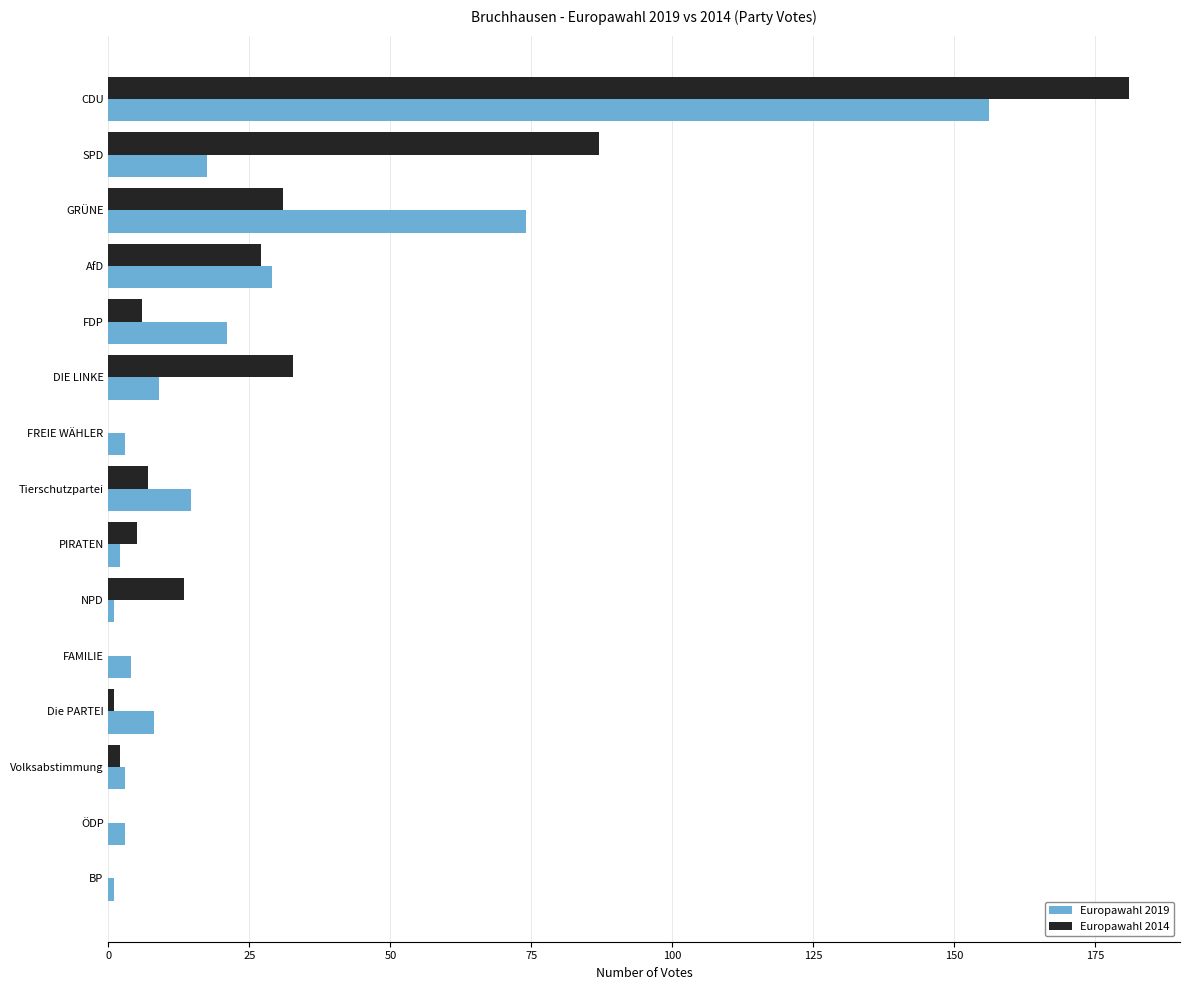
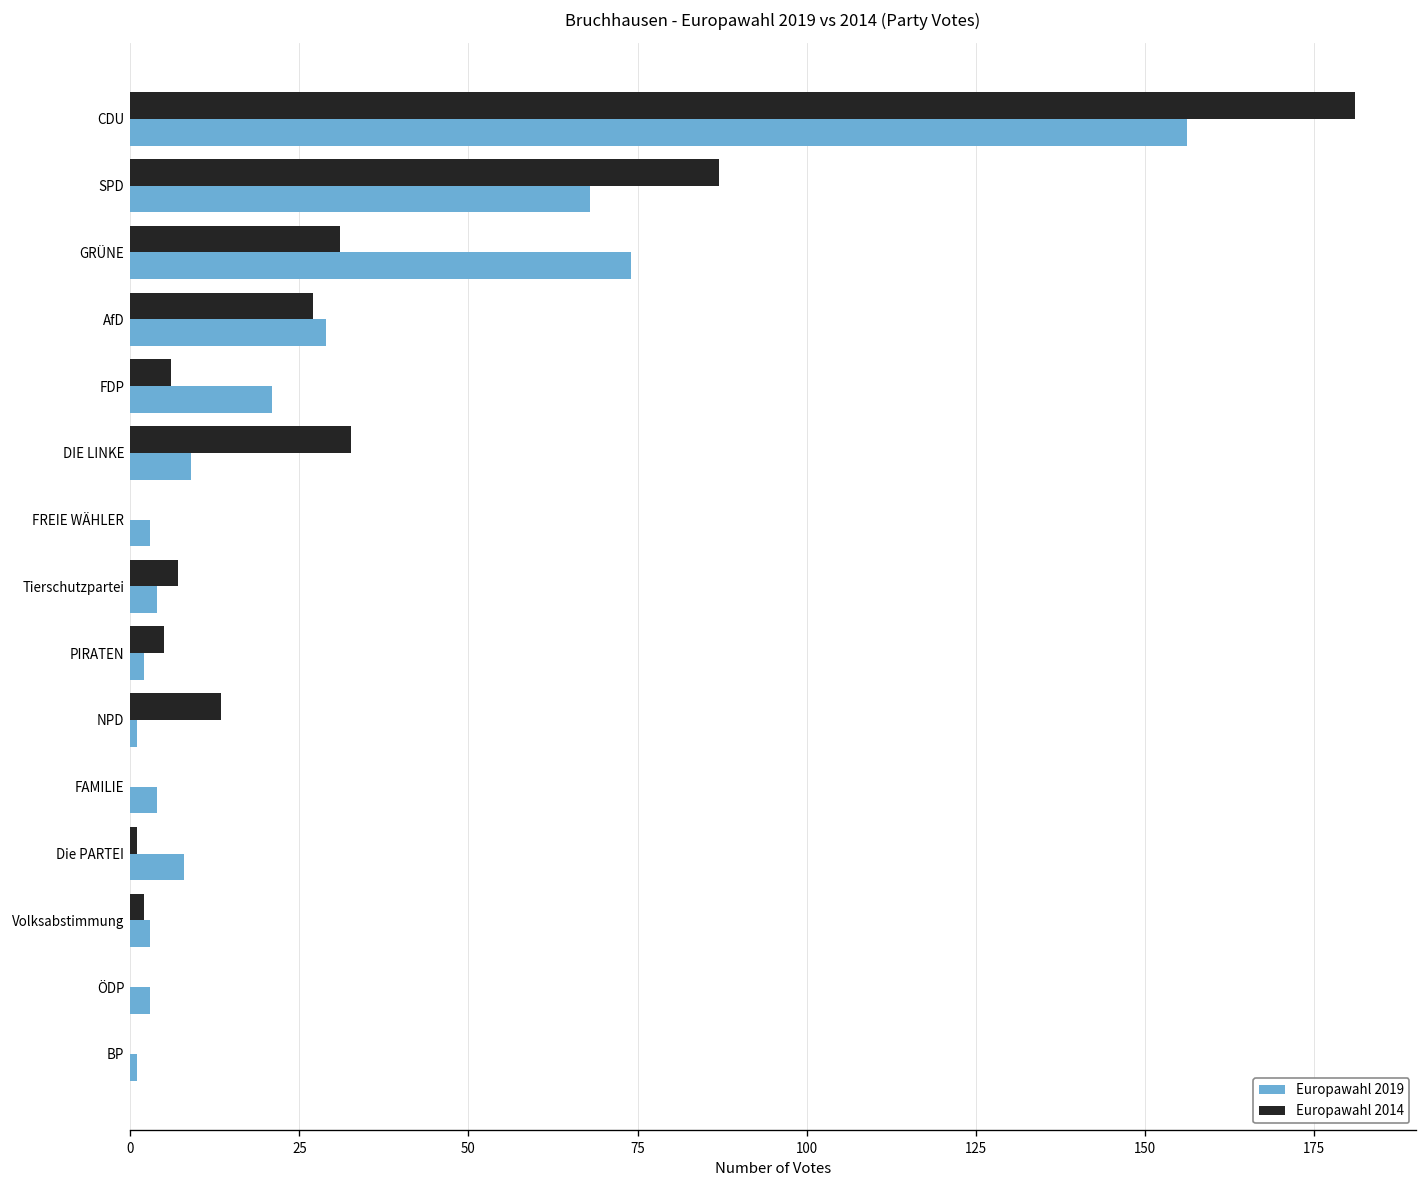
  {
    "Europawahl 2019": {
      "CDU": 156,
-     "SPD": 18,
+     "SPD": 68,
      "GRÜNE": 74,
      "AfD": 29,
      "FDP": 21,
      "DIE LINKE": 9,
      "FREIE WÄHLER": 3,
-     "Tierschutzpartei": 15,
+     "Tierschutzpartei": 4,
      "PIRATEN": 2,
      "NPD": 1,
      "FAMILIE": 4,
      "Die PARTEI": 8,
      "Volksabstimmung": 3,
      "ÖDP": 3,
      "BP": 1
    },
    "Europawahl 2014": {
      "CDU": 181,
      "SPD": 87,
      "GRÜNE": 31,
      "AfD": 27,
      "FDP": 6,
      "DIE LINKE": 33,
      "FREIE WÄHLER": 0,
      "Tierschutzpartei": 7,
      "PIRATEN": 5,
      "NPD": 13,
      "FAMILIE": 0,
      "Die PARTEI": 1,
      "Volksabstimmung": 2,
      "ÖDP": 0,
      "BP": 0
    }
  }
